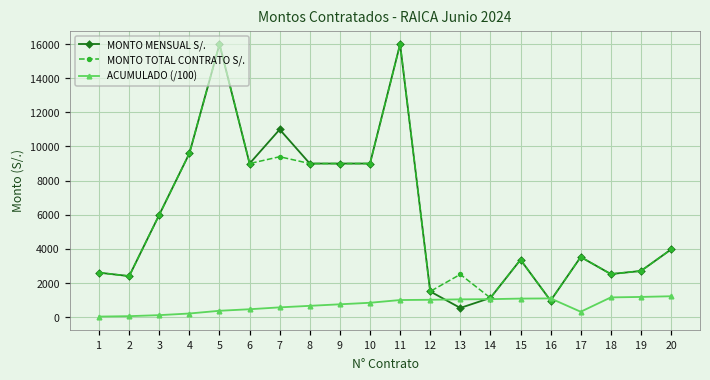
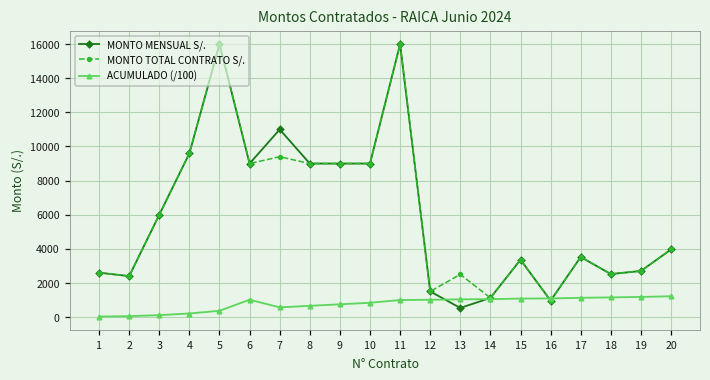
  {
    "MONTO MENSUAL S/.": {
      "7": 11000,
      "13": 500
    },
    "MONTO TOTAL CONTRATO S/.": {
      "7": 9400,
      "13": 2500
    },
    "ACUMULADO (/100)": {
      "1": 0,
      "2": 100,
      "3": 100,
      "4": 200,
      "5": 400,
-     "6": 500,
+     "6": 1000,
      "7": 600,
      "8": 700,
      "9": 700,
      "10": 800,
      "11": 1000,
      "12": 1000,
      "13": 1000,
      "15": 1100,
-     "17": 300,
+     "17": 1100,
      "18": 1200,
      "19": 1200,
      "20": 1200
    }
  }
